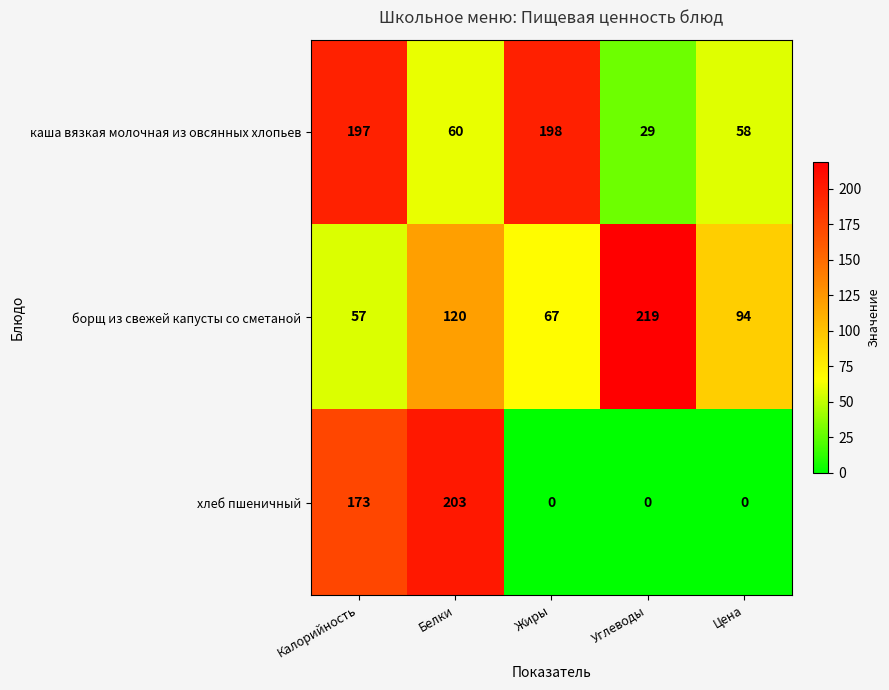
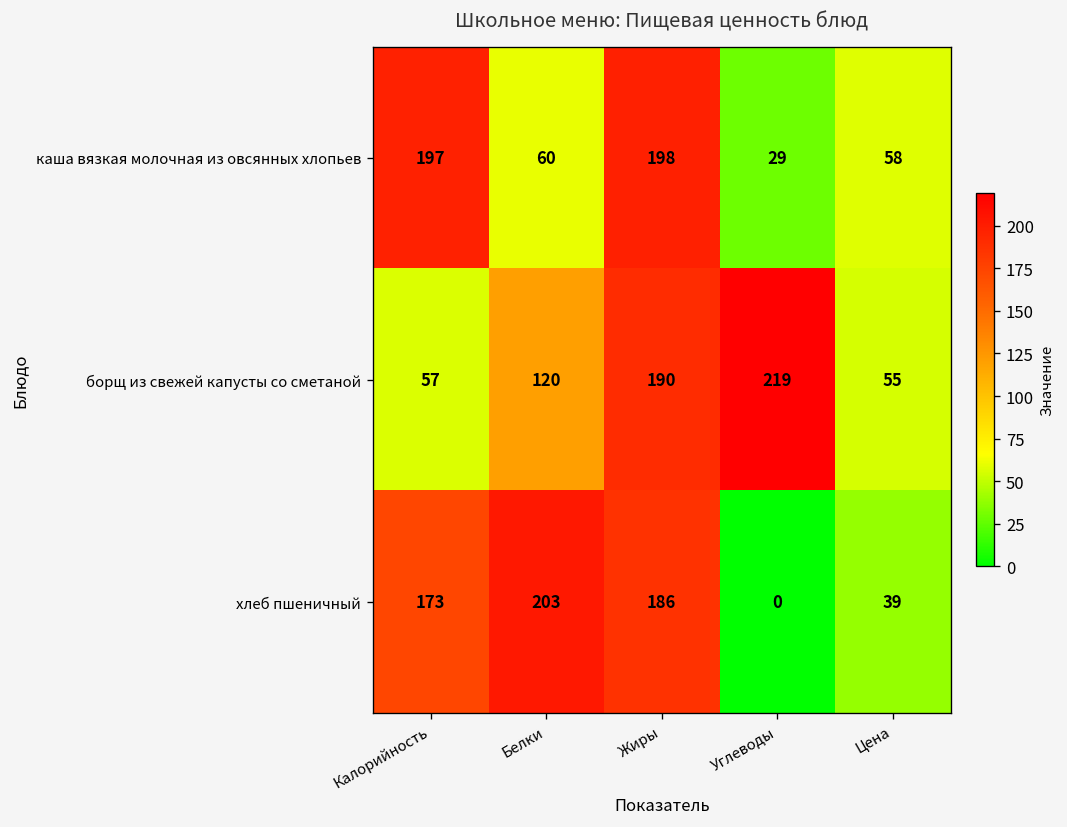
  {
    "каша вязкая молочная из овсянных хлопьев": {
      "Калорийность": 197,
      "Белки": 60,
      "Жиры": 198,
      "Углеводы": 29,
      "Цена": 58
    },
    "борщ из свежей капусты со сметаной": {
      "Калорийность": 57,
      "Белки": 120,
-     "Жиры": 67,
+     "Жиры": 190,
      "Углеводы": 219,
-     "Цена": 94
+     "Цена": 55
    },
    "хлеб пшеничный": {
      "Калорийность": 173,
      "Белки": 203,
-     "Жиры": 0,
+     "Жиры": 186,
      "Углеводы": 0,
-     "Цена": 0
+     "Цена": 39
    }
  }
